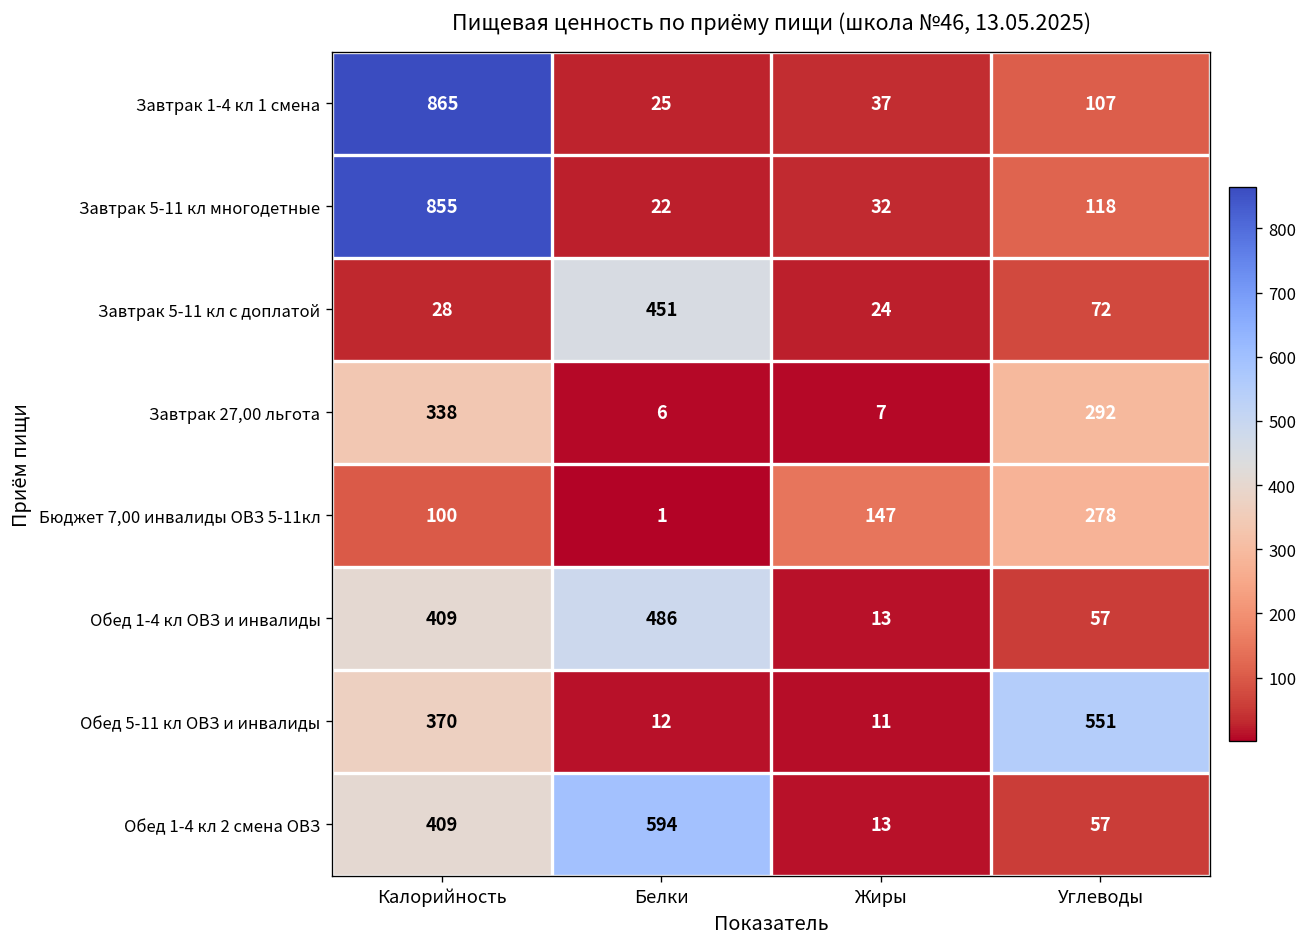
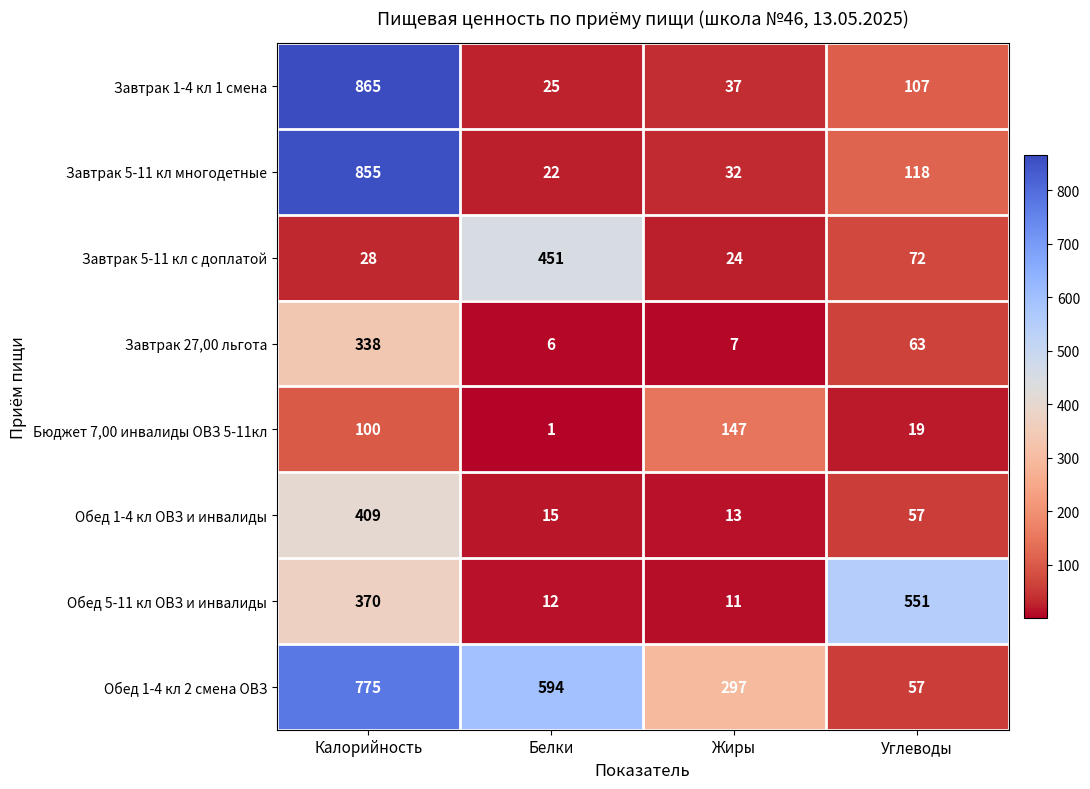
  {
    "Завтрак 1-4 кл 1 смена": {
      "Калорийность": 865,
      "Белки": 25,
      "Жиры": 37,
      "Углеводы": 107
    },
    "Завтрак 5-11 кл многодетные": {
      "Калорийность": 855,
      "Белки": 22,
      "Жиры": 32,
      "Углеводы": 118
    },
    "Завтрак 5-11 кл с доплатой": {
      "Калорийность": 28,
      "Белки": 451,
      "Жиры": 24,
      "Углеводы": 72
    },
    "Завтрак 27,00 льгота": {
      "Калорийность": 338,
      "Белки": 6,
      "Жиры": 7,
-     "Углеводы": 292
+     "Углеводы": 63
    },
    "Бюджет 7,00 инвалиды ОВЗ 5-11кл": {
      "Калорийность": 100,
      "Белки": 1,
      "Жиры": 147,
-     "Углеводы": 278
+     "Углеводы": 19
    },
    "Обед 1-4 кл ОВЗ и инвалиды": {
      "Калорийность": 409,
-     "Белки": 486,
+     "Белки": 15,
      "Жиры": 13,
      "Углеводы": 57
    },
    "Обед 5-11 кл ОВЗ и инвалиды": {
      "Калорийность": 370,
      "Белки": 12,
      "Жиры": 11,
      "Углеводы": 551
    },
    "Обед 1-4 кл 2 смена ОВЗ": {
-     "Калорийность": 409,
+     "Калорийность": 775,
      "Белки": 594,
-     "Жиры": 13,
+     "Жиры": 297,
      "Углеводы": 57
    }
  }
